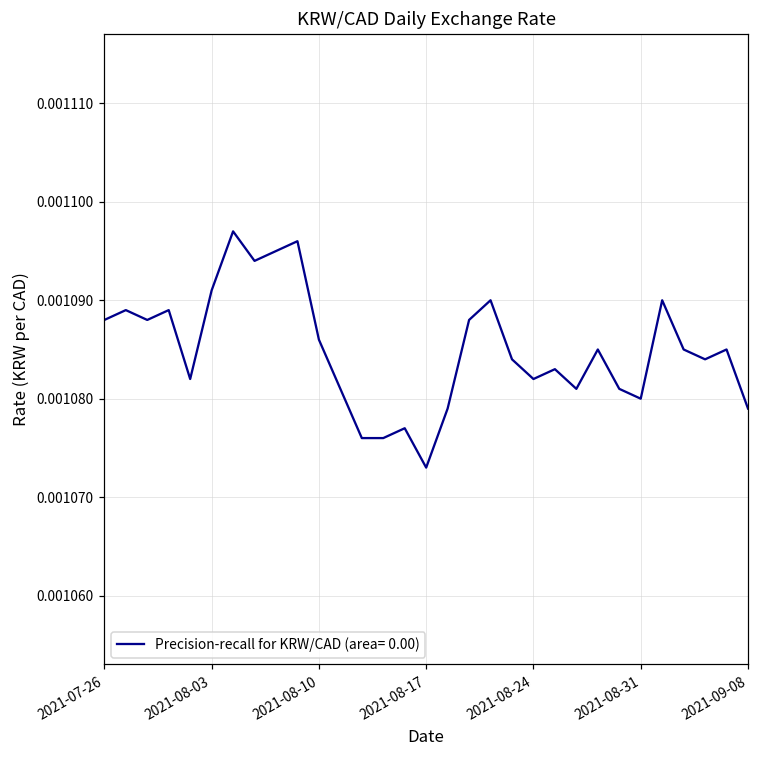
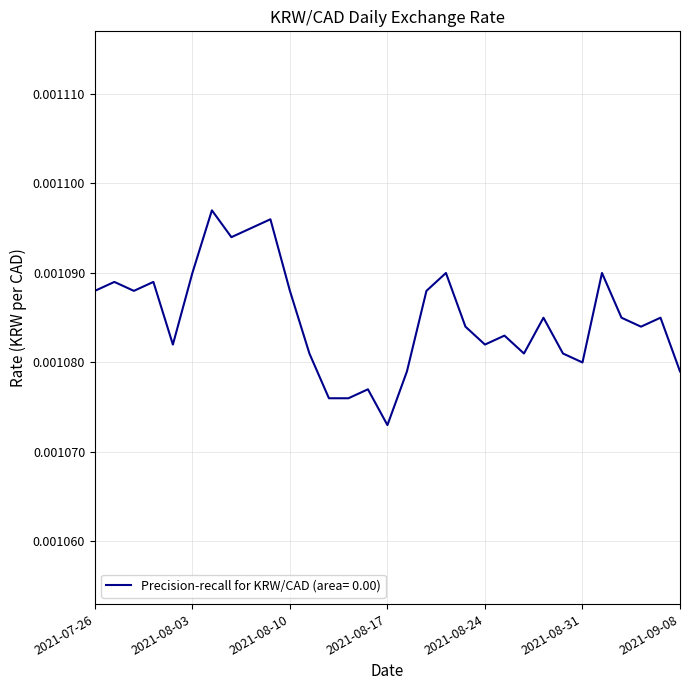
  {
    "2021-07-26": 0.001088,
-   "2021-08-03": 0.001091,
-   "2021-08-10": 0.001086,
+   "2021-08-03": 0.001090,
+   "2021-08-10": 0.001088,
    "2021-08-17": 0.001073,
    "2021-08-24": 0.001082,
    "2021-08-31": 0.001080,
    "2021-09-08": 0.001079
  }
